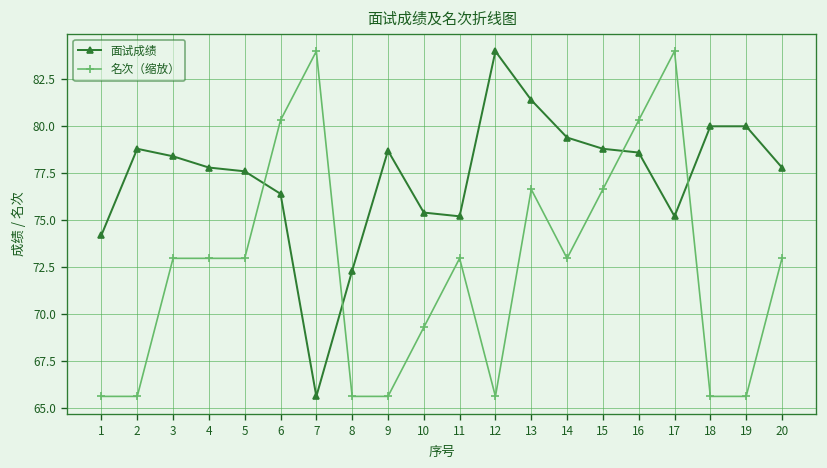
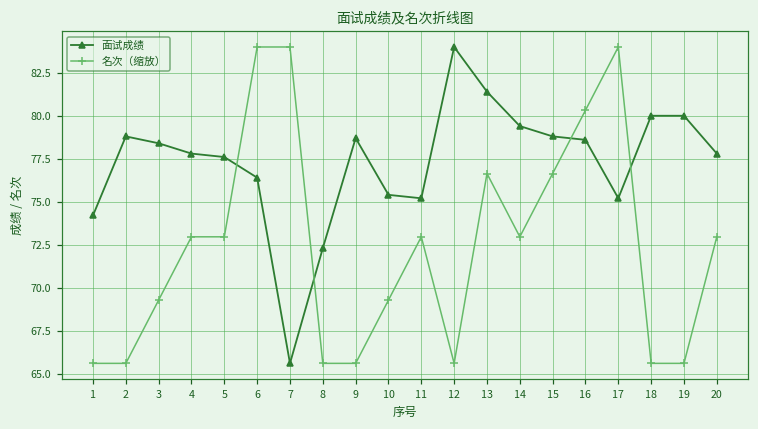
  {
    "面试成绩": {
      "1": 74.2,
      "2": 78.8,
      "3": 78.4,
      "4": 77.8,
      "5": 77.6,
      "6": 76.4,
      "7": 65.6,
      "8": 72.3,
      "9": 78.7,
      "10": 75.4,
      "11": 75.2,
      "12": 84.0,
      "13": 81.4,
      "14": 79.4,
      "15": 78.8,
      "16": 78.6,
      "17": 75.2,
      "18": 80.0,
      "19": 80.0,
      "20": 77.8
    },
    "名次（缩放）": {
      "1": 65.6,
      "2": 65.6,
-     "3": 73.0,
+     "3": 69.3,
      "4": 73.0,
      "5": 73.0,
-     "6": 80.3,
+     "6": 84.0,
      "7": 84.0,
      "8": 65.6,
      "9": 65.6,
      "10": 69.3,
      "11": 73.0,
      "12": 65.6,
      "13": 76.6,
      "14": 73.0,
      "15": 76.6,
      "16": 80.3,
      "17": 84.0,
      "18": 65.6,
      "19": 65.6,
      "20": 73.0
    }
  }
